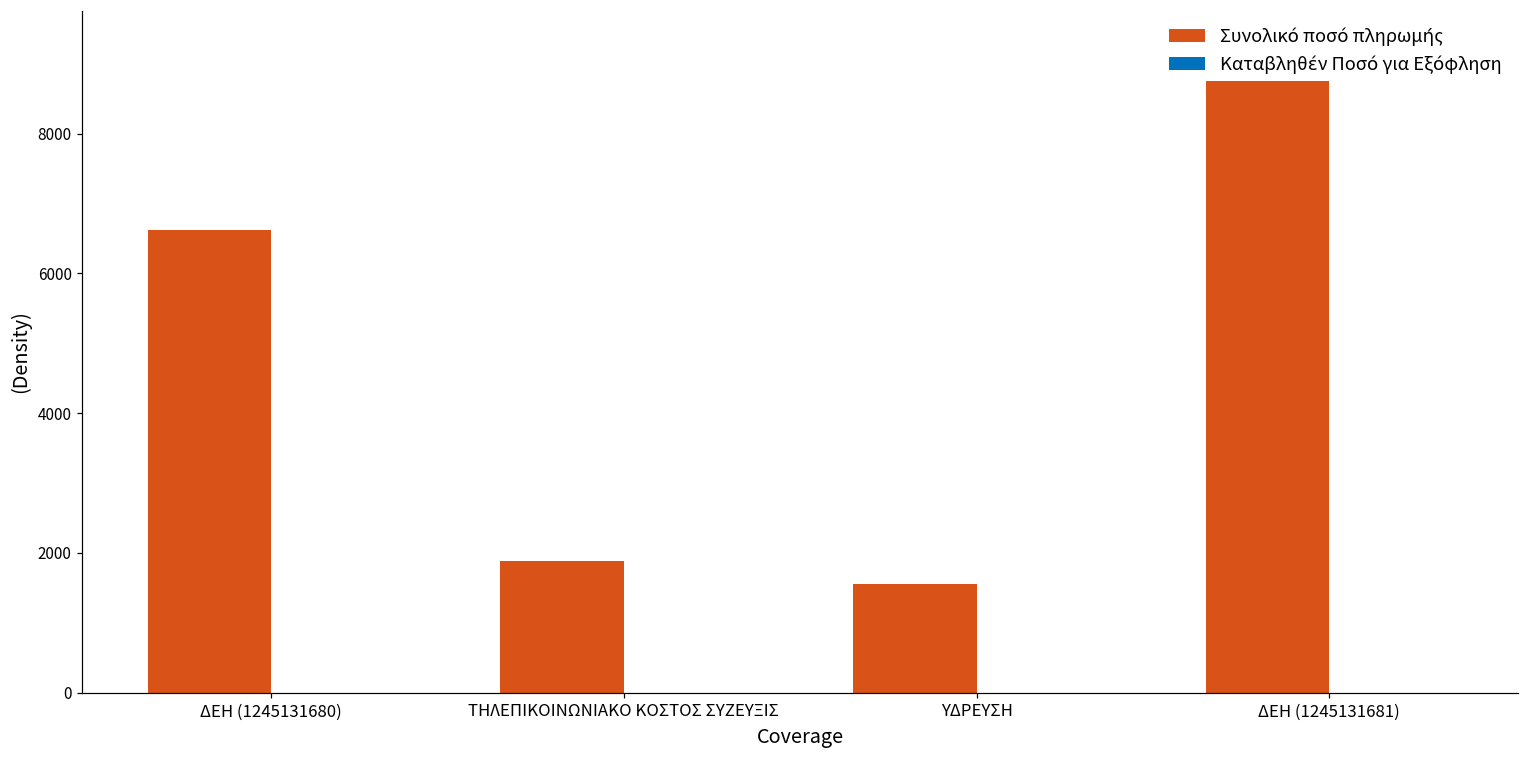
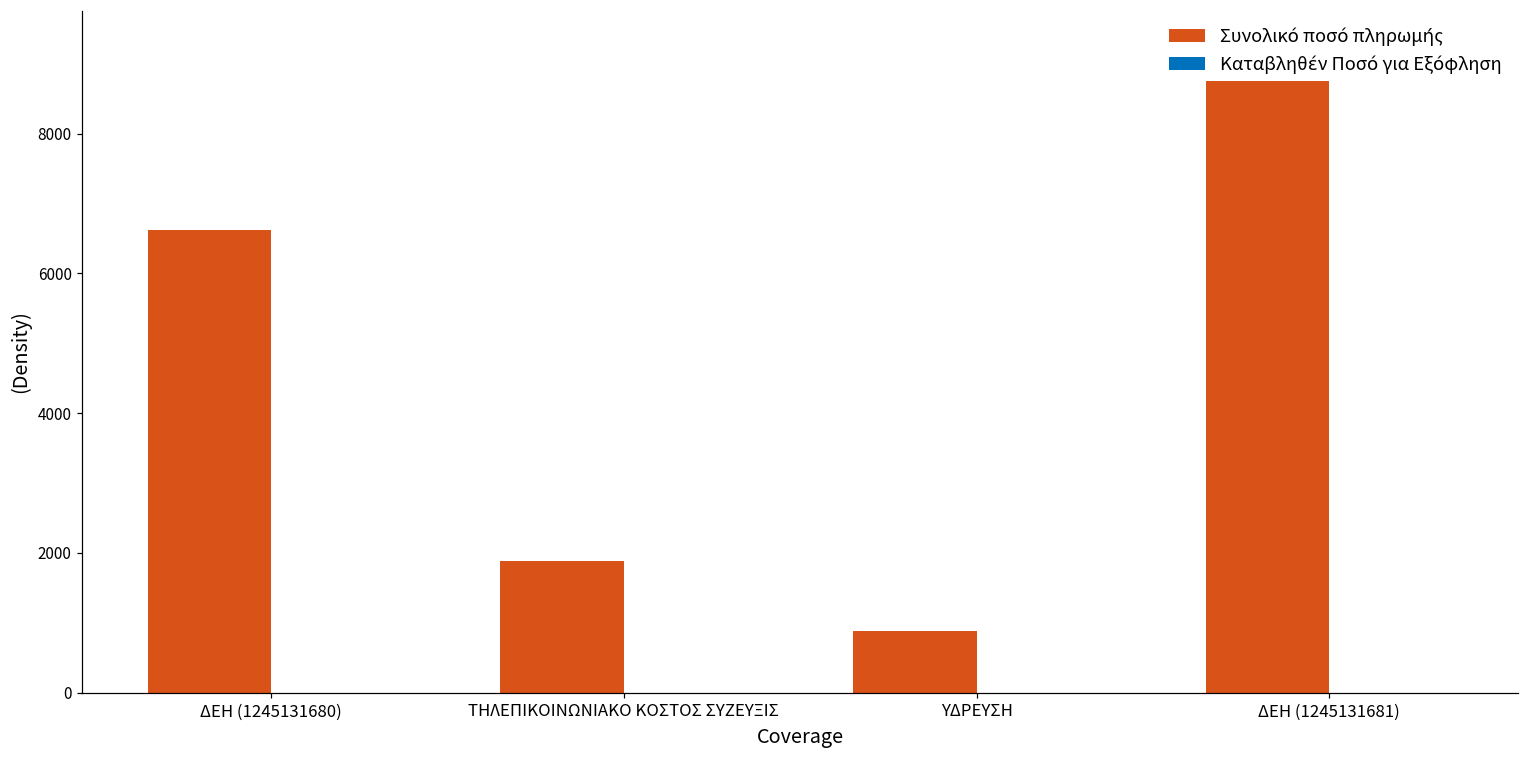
  {
    "Συνολικό ποσό πληρωμής": {
      "ΔΕΗ (1245131680)": 6600,
      "ΤΗΛΕΠΙΚΟΙΝΩΝΙΑΚΟ ΚΟΣΤΟΣ ΣΥΖΕΥΞΙΣ": 1900,
-     "ΥΔΡΕΥΣΗ": 1600
+     "ΥΔΡΕΥΣΗ": 900
    },
    "Καταβληθέν Ποσό για Εξόφληση": {
      "ΔΕΗ (1245131680)": 0,
      "ΤΗΛΕΠΙΚΟΙΝΩΝΙΑΚΟ ΚΟΣΤΟΣ ΣΥΖΕΥΞΙΣ": 0,
      "ΥΔΡΕΥΣΗ": 0,
      "ΔΕΗ (1245131681)": 0
    }
  }
